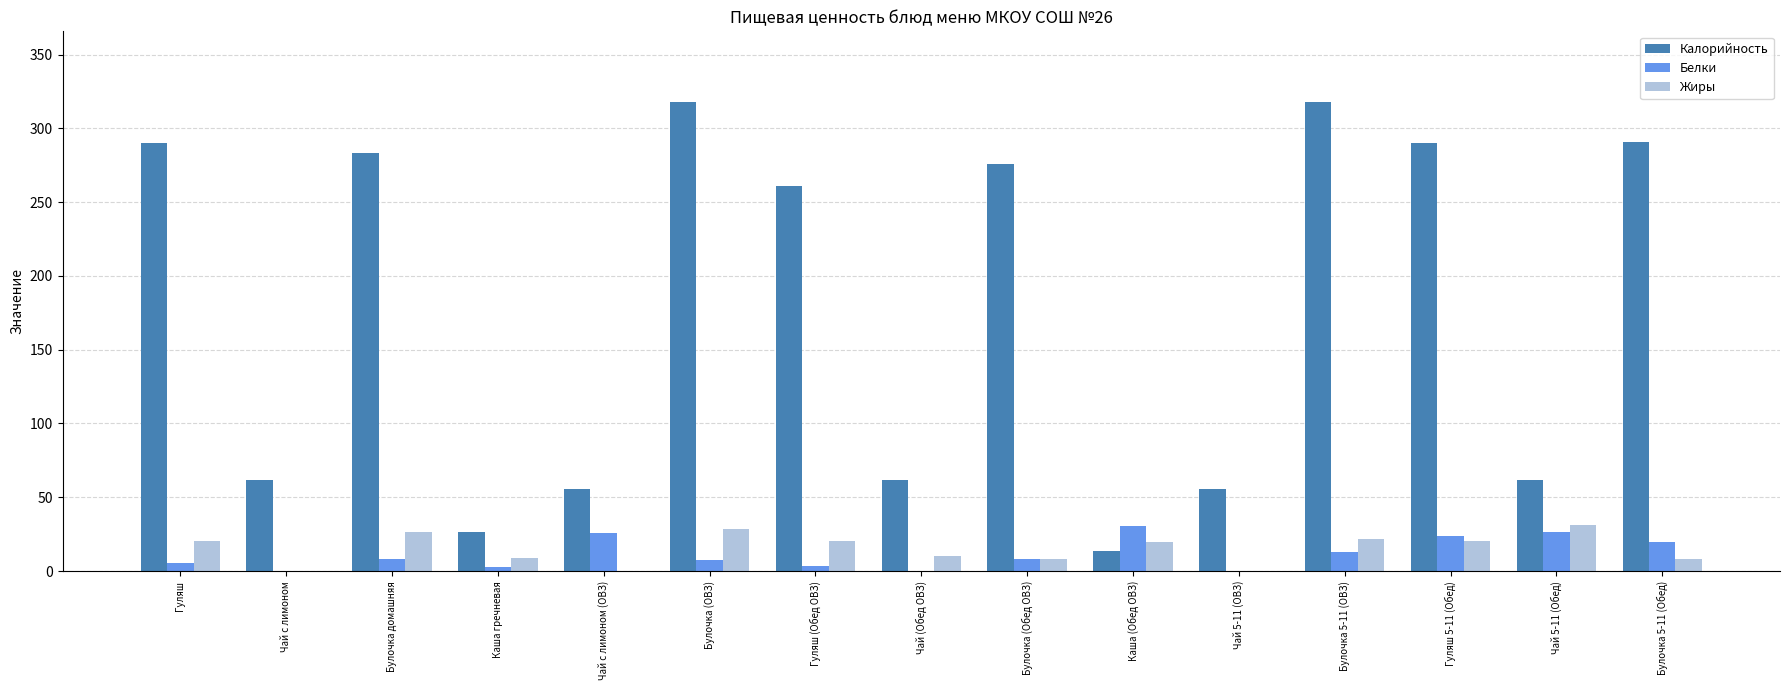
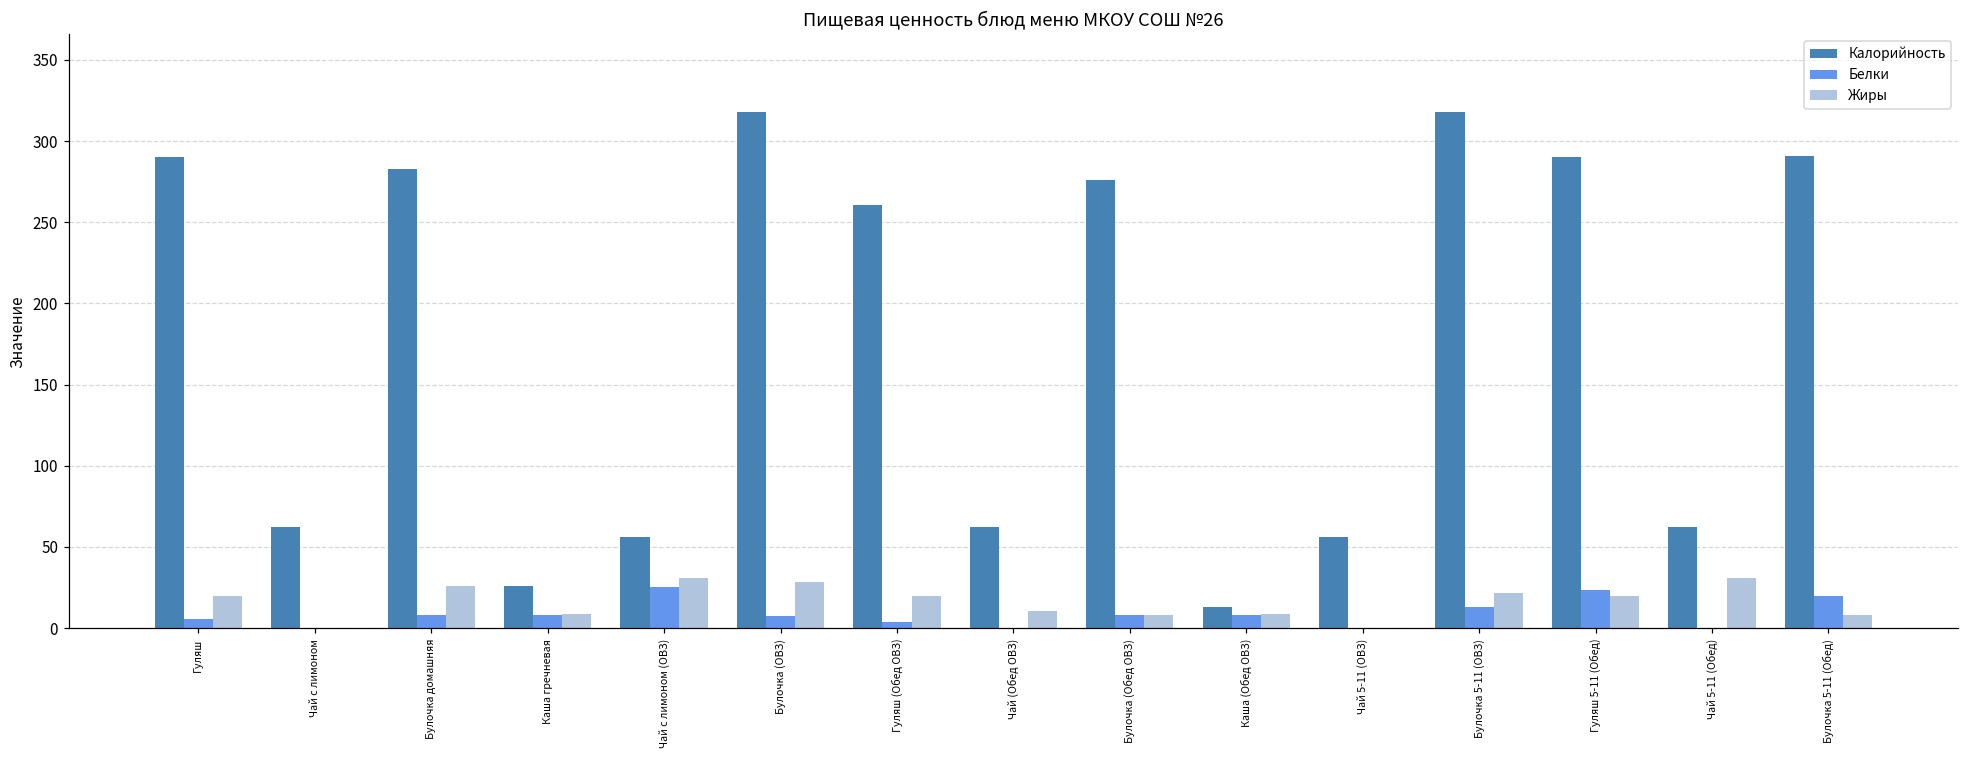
  {
    "Калорийность": {
      "Гуляш": 290,
      "Чай с лимоном": 62,
      "Булочка домашняя": 283,
      "Каша гречневая": 26,
      "Чай с лимоном (ОВЗ)": 56,
      "Булочка (ОВЗ)": 318,
      "Гуляш (Обед ОВЗ)": 261,
      "Чай (Обед ОВЗ)": 62,
      "Булочка (Обед ОВЗ)": 276,
      "Каша (Обед ОВЗ)": 13,
      "Чай 5-11 (ОВЗ)": 56,
      "Булочка 5-11 (ОВЗ)": 318,
      "Гуляш 5-11 (Обед)": 290,
      "Чай 5-11 (Обед)": 62,
      "Булочка 5-11 (Обед)": 291
    },
    "Белки": {
      "Гуляш": 6,
      "Булочка домашняя": 8,
-     "Каша гречневая": 3,
+     "Каша гречневая": 8,
      "Чай с лимоном (ОВЗ)": 25,
      "Булочка (ОВЗ)": 7,
      "Гуляш (Обед ОВЗ)": 4,
      "Булочка (Обед ОВЗ)": 8,
-     "Каша (Обед ОВЗ)": 30,
+     "Каша (Обед ОВЗ)": 8,
      "Булочка 5-11 (ОВЗ)": 13,
      "Гуляш 5-11 (Обед)": 24,
-     "Чай 5-11 (Обед)": 26,
+     "Чай 5-11 (Обед)": 0,
      "Булочка 5-11 (Обед)": 20
    },
    "Жиры": {
      "Гуляш": 20,
      "Булочка домашняя": 26,
      "Каша гречневая": 9,
-     "Чай с лимоном (ОВЗ)": 0,
+     "Чай с лимоном (ОВЗ)": 31,
      "Булочка (ОВЗ)": 28,
      "Гуляш (Обед ОВЗ)": 20,
      "Чай (Обед ОВЗ)": 10,
      "Булочка (Обед ОВЗ)": 8,
-     "Каша (Обед ОВЗ)": 20,
+     "Каша (Обед ОВЗ)": 9,
      "Булочка 5-11 (ОВЗ)": 22,
      "Гуляш 5-11 (Обед)": 20,
      "Чай 5-11 (Обед)": 31,
      "Булочка 5-11 (Обед)": 8
    }
  }
